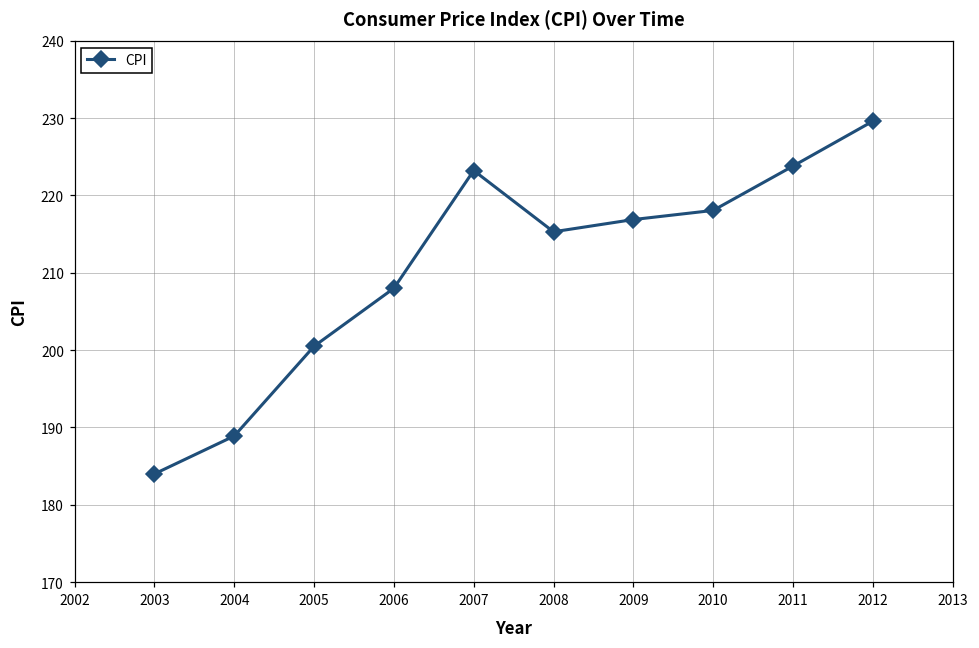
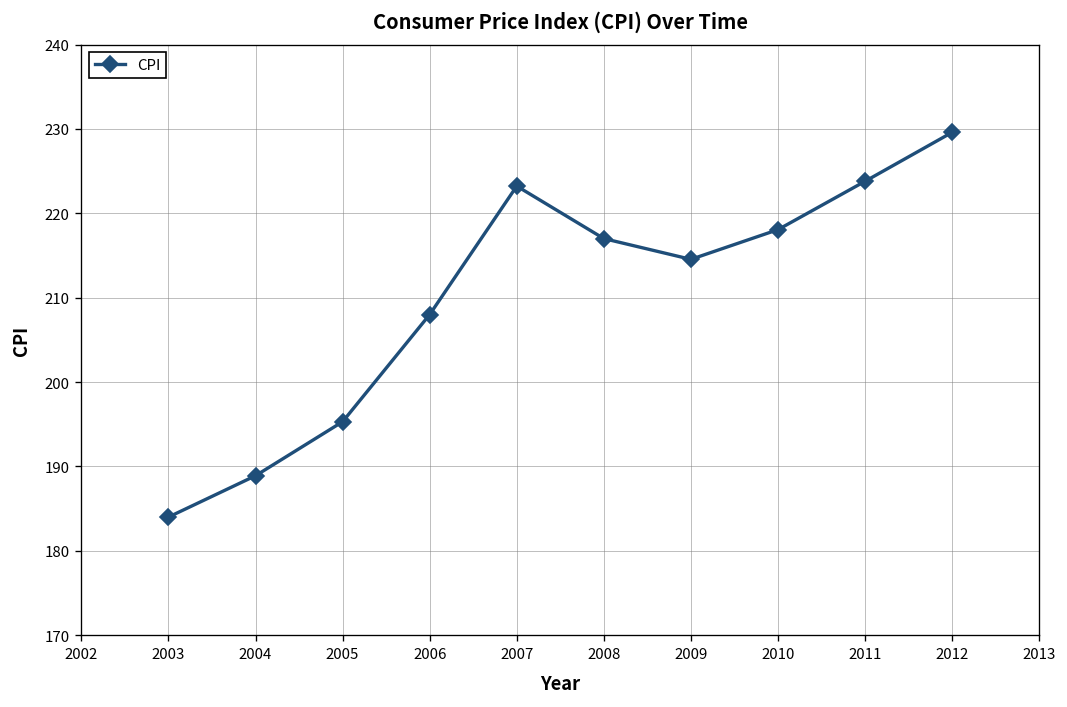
  {
    "2003": 184,
    "2004": 189,
-   "2005": 201,
+   "2005": 195,
    "2006": 208,
    "2007": 223,
-   "2008": 215,
-   "2009": 217,
+   "2008": 217,
+   "2009": 215,
    "2010": 218,
    "2011": 224,
    "2012": 230
  }
